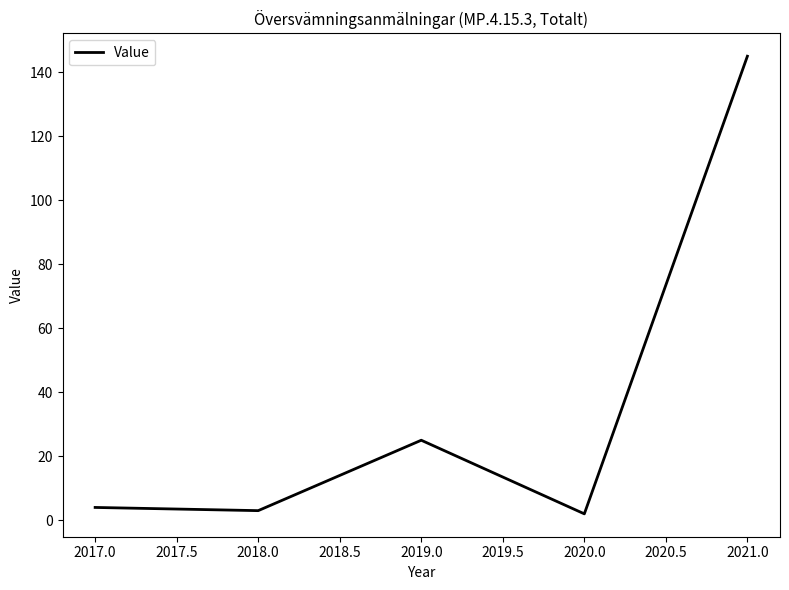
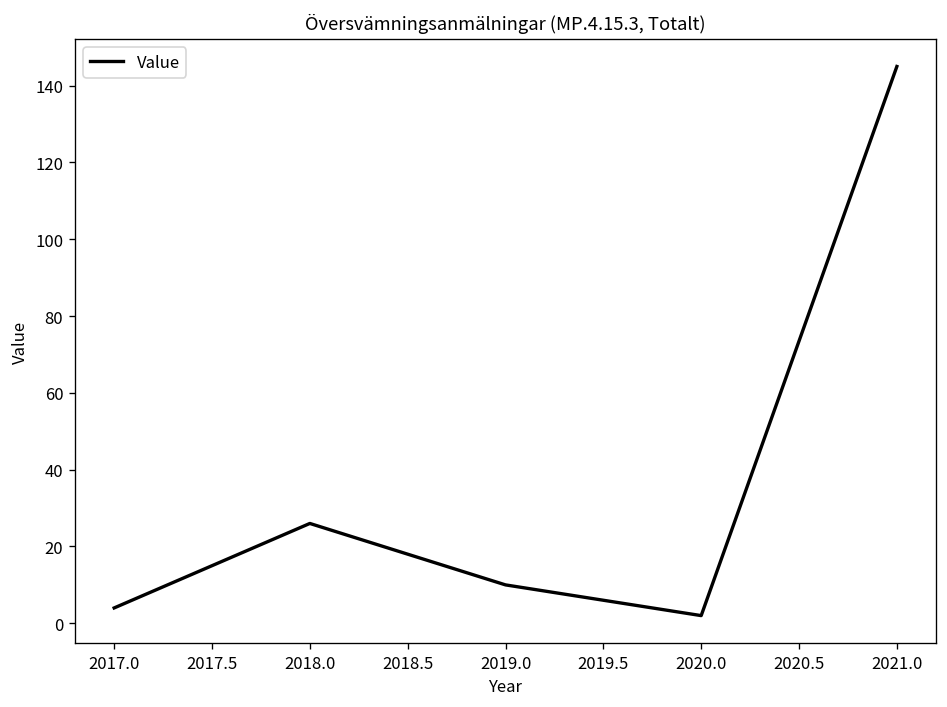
  {
    "2017.0": 4,
-   "2018.0": 3,
-   "2019.0": 25,
+   "2018.0": 26,
+   "2019.0": 10,
    "2020.0": 2,
    "2021.0": 145
  }
